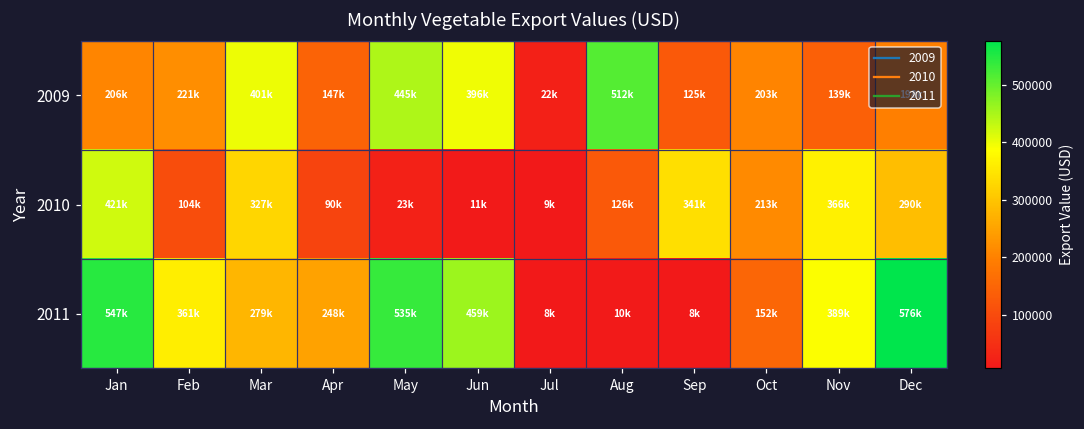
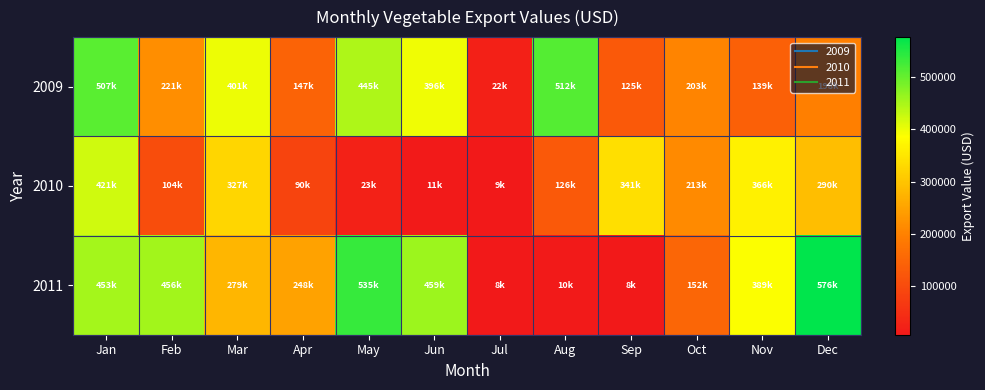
  {
    "2009": {
-     "Jan": "206k",
+     "Jan": "507k",
      "Feb": "221k",
      "Mar": "401k",
      "Apr": "147k",
      "May": "445k",
      "Jun": "396k",
      "Jul": "22k",
      "Aug": "512k",
      "Sep": "125k",
      "Oct": "203k",
      "Nov": "139k"
    },
    "2010": {
      "Jan": "421k",
      "Feb": "104k",
      "Mar": "327k",
      "Apr": "90k",
      "May": "23k",
      "Jun": "11k",
      "Jul": "9k",
      "Aug": "126k",
      "Sep": "341k",
      "Oct": "213k",
      "Nov": "366k",
      "Dec": "290k"
    },
    "2011": {
-     "Jan": "547k",
-     "Feb": "361k",
+     "Jan": "453k",
+     "Feb": "456k",
      "Mar": "279k",
      "Apr": "248k",
      "May": "535k",
      "Jun": "459k",
      "Jul": "8k",
      "Aug": "10k",
      "Sep": "8k",
      "Oct": "152k",
      "Nov": "389k",
      "Dec": "576k"
    }
  }
